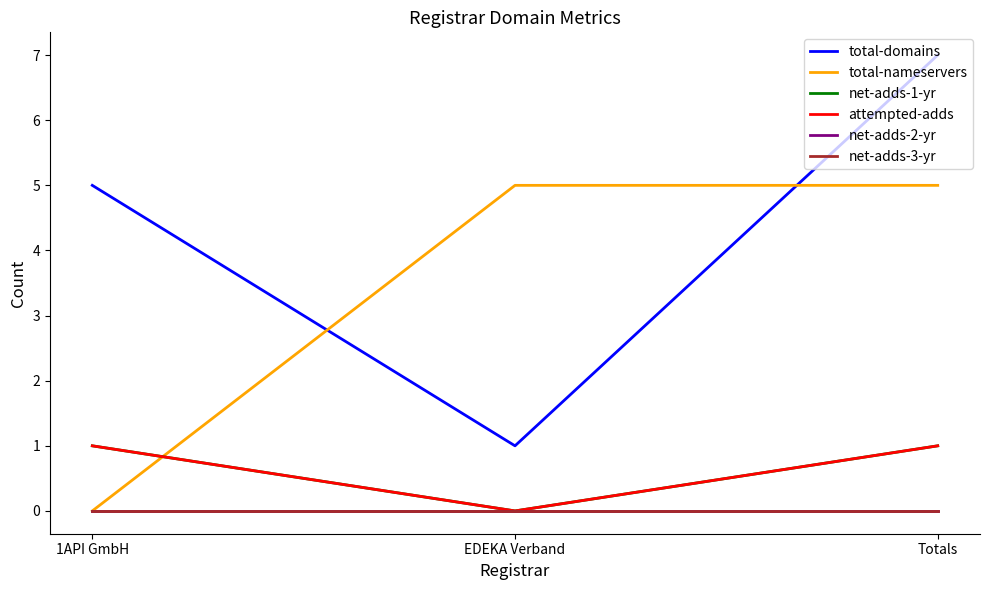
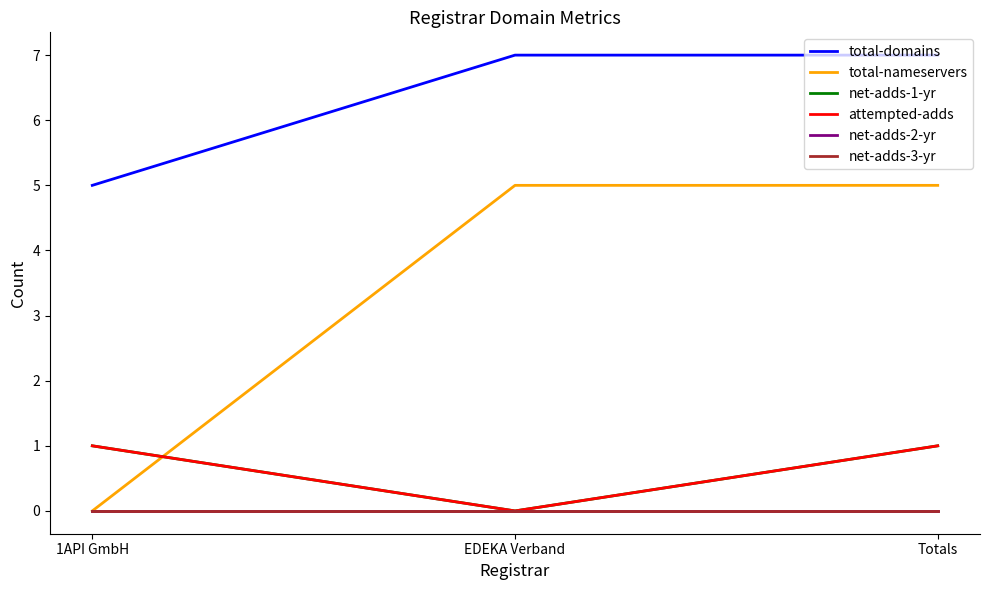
  {
    "total-domains": {
      "1API GmbH": 5,
-     "EDEKA Verband": 1
+     "EDEKA Verband": 7
    },
    "total-nameservers": {
      "EDEKA Verband": 5,
      "Totals": 5
    },
    "attempted-adds": {
      "1API GmbH": 1,
      "Totals": 1
    },
    "net-adds-3-yr": {
      "Totals": 0
    }
  }
